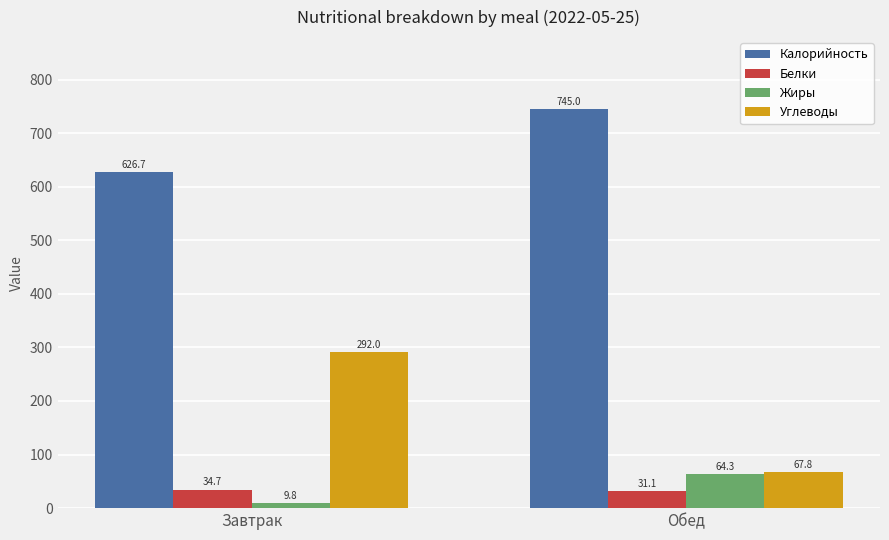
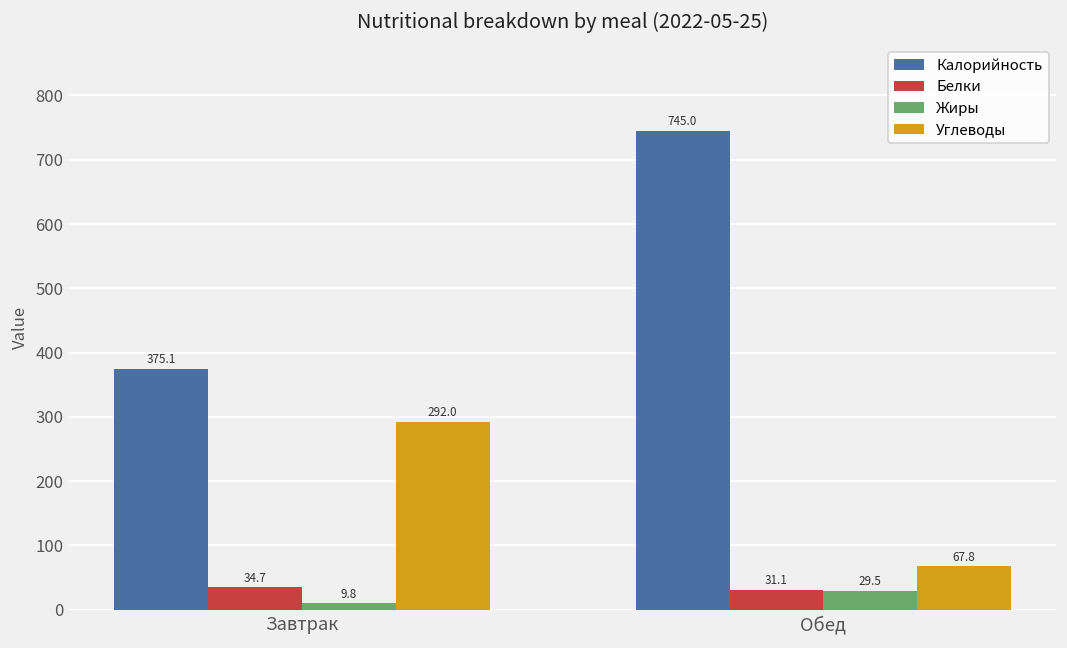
  {
    "Калорийность": {
-     "Завтрак": 626.7,
+     "Завтрак": 375.1,
      "Обед": 745.0
    },
    "Белки": {
      "Завтрак": 34.7,
      "Обед": 31.1
    },
    "Жиры": {
      "Завтрак": 9.8,
-     "Обед": 64.3
+     "Обед": 29.5
    },
    "Углеводы": {
      "Завтрак": 292.0,
      "Обед": 67.8
    }
  }
